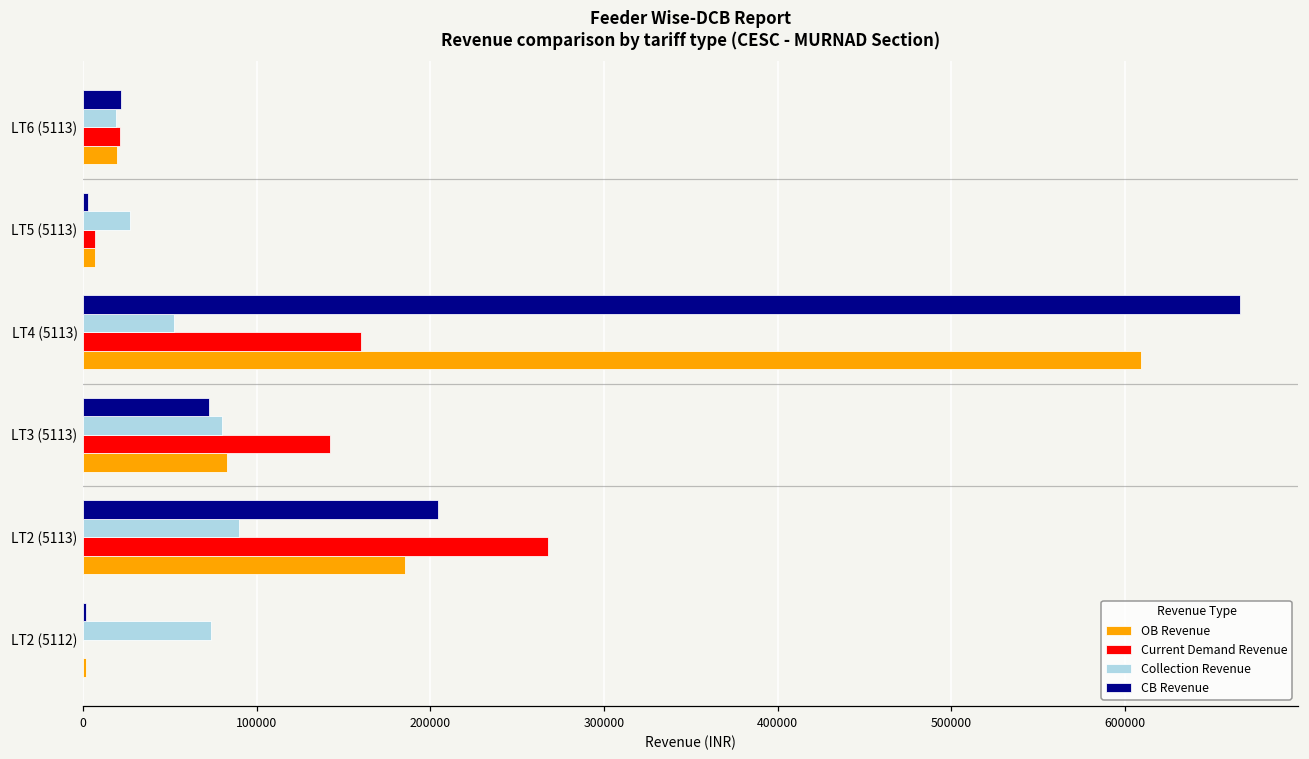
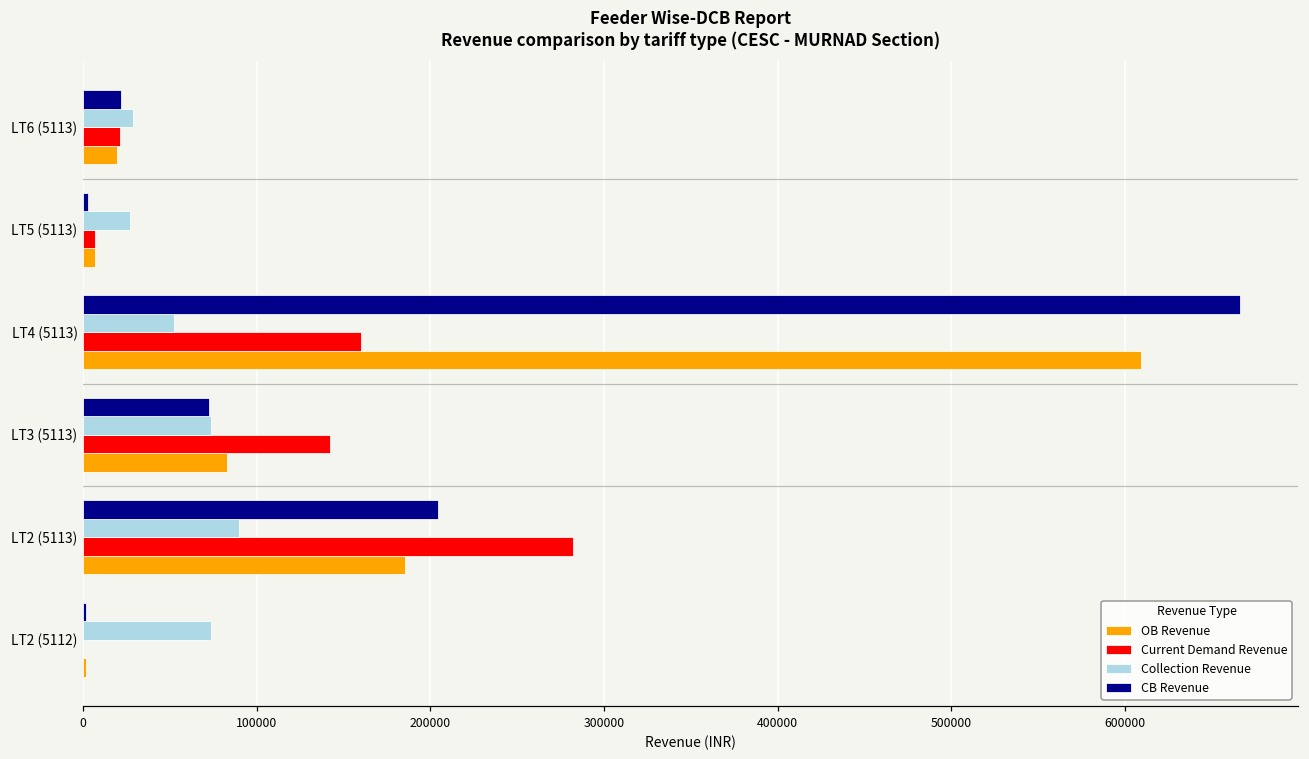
  {
    "OB Revenue": {
      "LT6 (5113)": 20000,
      "LT5 (5113)": 7000,
      "LT4 (5113)": 609000,
      "LT3 (5113)": 83000,
      "LT2 (5113)": 186000,
      "LT2 (5112)": 2000
    },
    "Current Demand Revenue": {
      "LT6 (5113)": 21000,
      "LT5 (5113)": 7000,
      "LT4 (5113)": 160000,
      "LT3 (5113)": 143000,
-     "LT2 (5113)": 268000
+     "LT2 (5113)": 282000
    },
    "Collection Revenue": {
-     "LT6 (5113)": 19000,
+     "LT6 (5113)": 29000,
      "LT5 (5113)": 27000,
      "LT4 (5113)": 52000,
-     "LT3 (5113)": 80000,
+     "LT3 (5113)": 74000,
      "LT2 (5113)": 90000,
      "LT2 (5112)": 74000
    },
    "CB Revenue": {
      "LT6 (5113)": 22000,
      "LT5 (5113)": 3000,
      "LT4 (5113)": 666000,
      "LT3 (5113)": 73000,
      "LT2 (5113)": 204000,
      "LT2 (5112)": 2000
    }
  }
